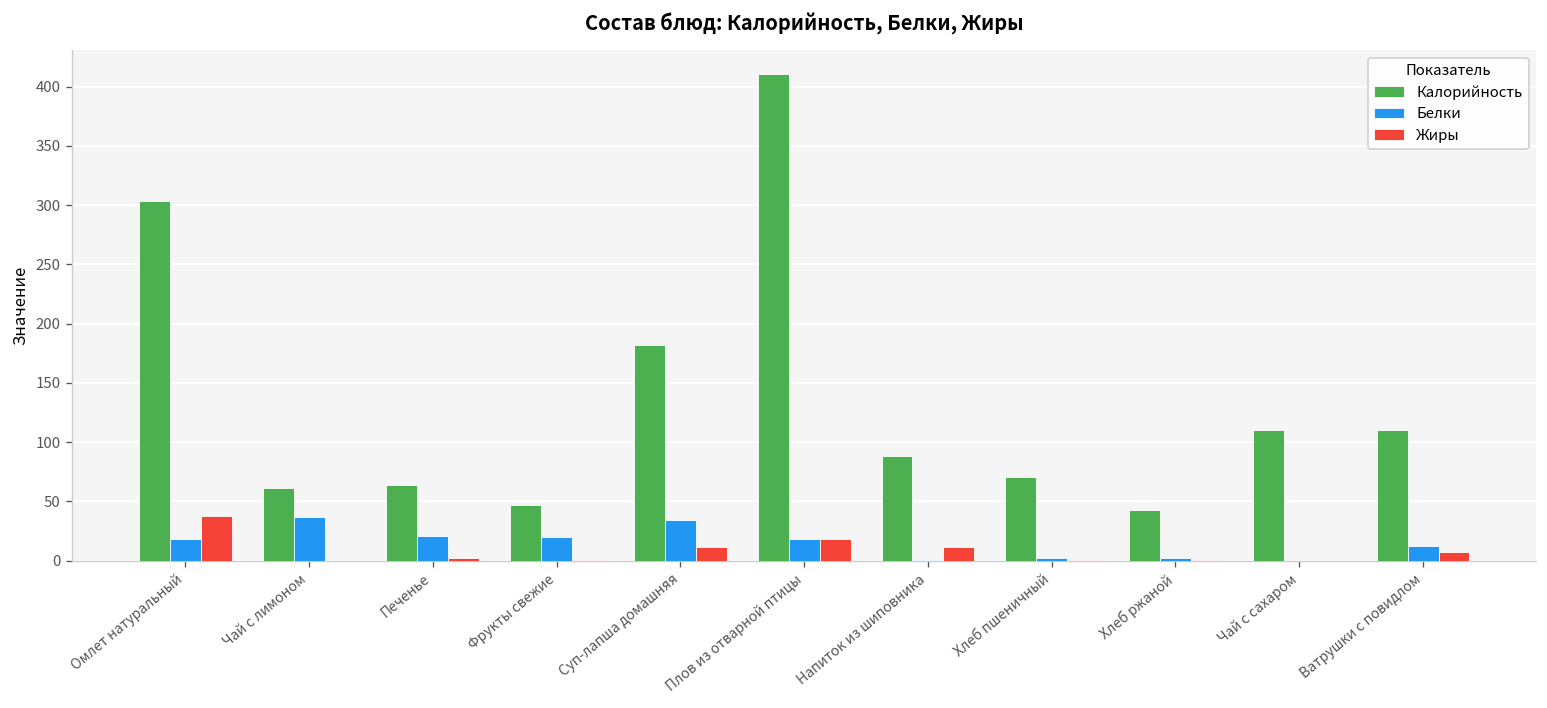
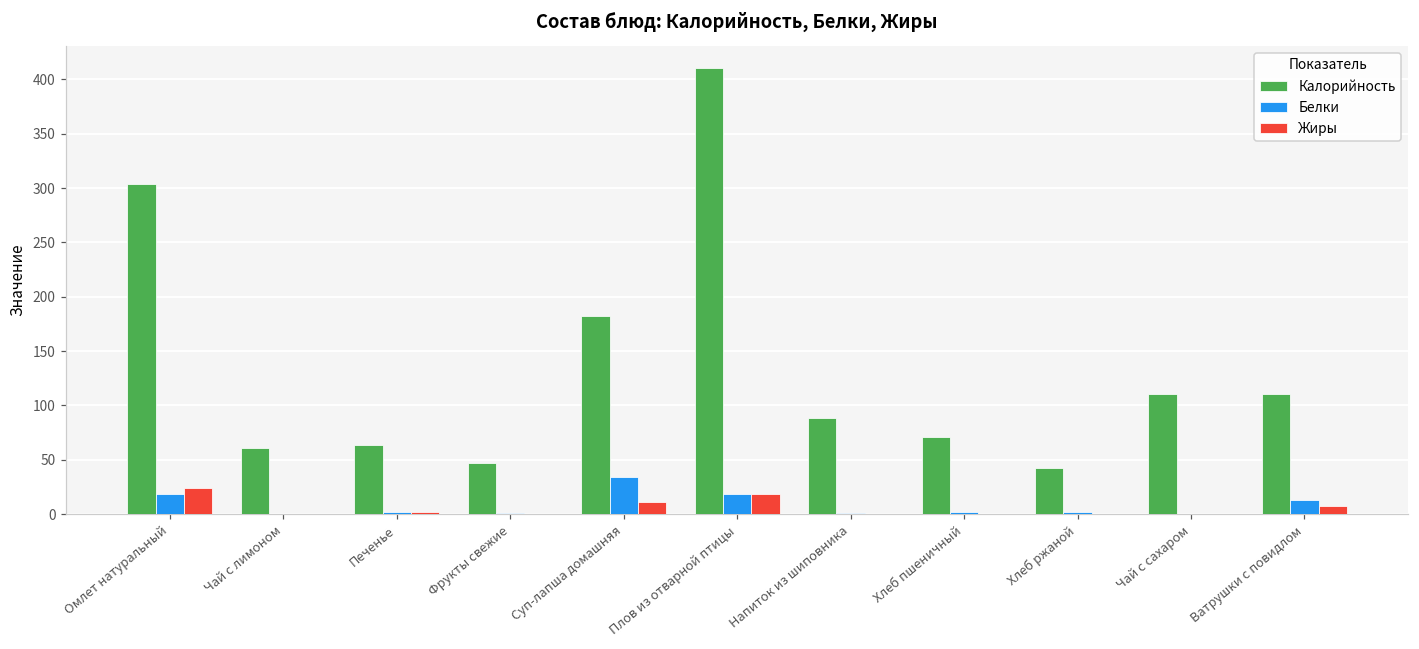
  {
    "Калорийность": {
      "Омлет натуральный": 300,
      "Чай с лимоном": 60,
      "Печенье": 60,
      "Фрукты свежие": 50,
      "Суп-лапша домашняя": 180,
      "Плов из отварной птицы": 410,
      "Напиток из шиповника": 90,
      "Хлеб пшеничный": 70,
      "Хлеб ржаной": 40,
      "Чай с сахаром": 110,
      "Ватрушки с повидлом": 110
    },
    "Белки": {
      "Омлет натуральный": 20,
-     "Чай с лимоном": 40,
-     "Печенье": 20,
-     "Фрукты свежие": 20,
+     "Чай с лимоном": 0,
+     "Печенье": 0,
+     "Фрукты свежие": 0,
      "Суп-лапша домашняя": 30,
      "Плов из отварной птицы": 20,
      "Ватрушки с повидлом": 10
    },
    "Жиры": {
-     "Омлет натуральный": 40,
+     "Омлет натуральный": 20,
      "Чай с лимоном": 0,
      "Суп-лапша домашняя": 10,
      "Плов из отварной птицы": 20,
-     "Напиток из шиповника": 10,
+     "Напиток из шиповника": 0,
      "Чай с сахаром": 0,
      "Ватрушки с повидлом": 10
    }
  }
